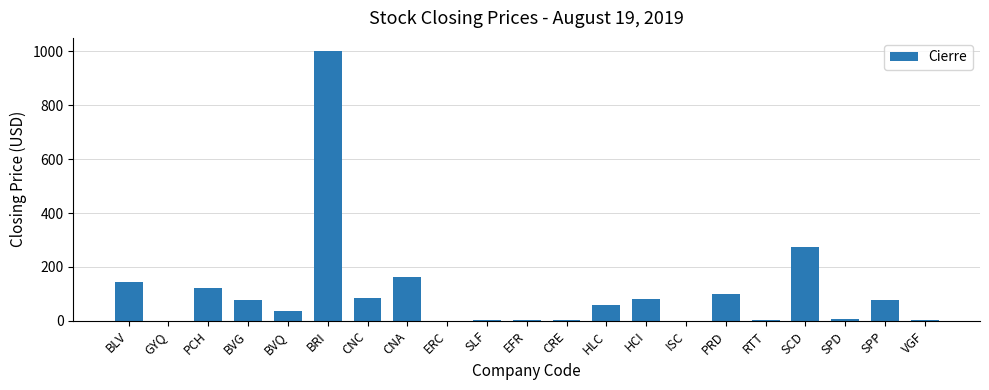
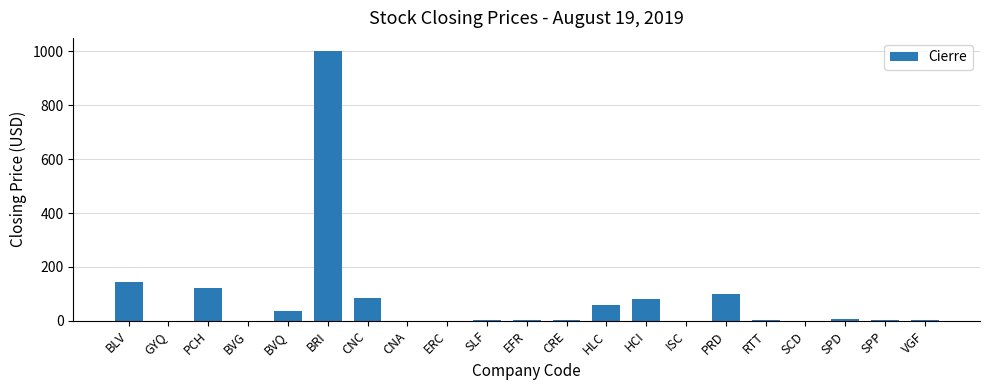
  {
    "BLV": 140,
    "PCH": 120,
-   "BVG": 80,
+   "BVG": 0,
    "BVQ": 40,
    "BRI": 1000,
    "CNC": 90,
-   "CNA": 160,
+   "CNA": 0,
    "HLC": 60,
    "HCI": 80,
    "PRD": 100,
-   "SCD": 270,
-   "SPP": 80
+   "SCD": 0,
+   "SPP": 0
  }
